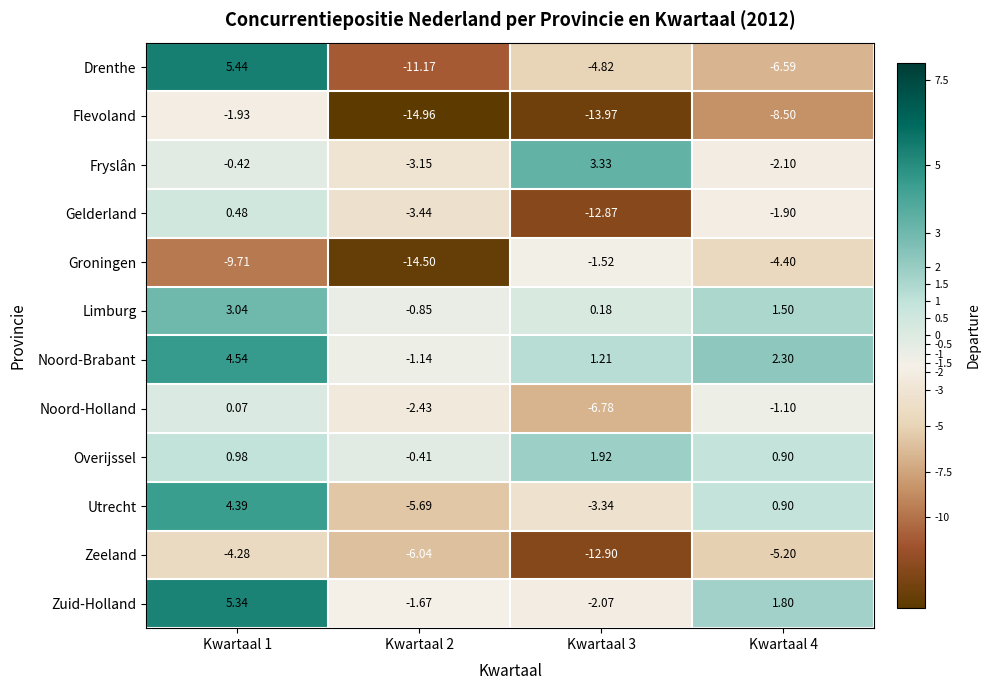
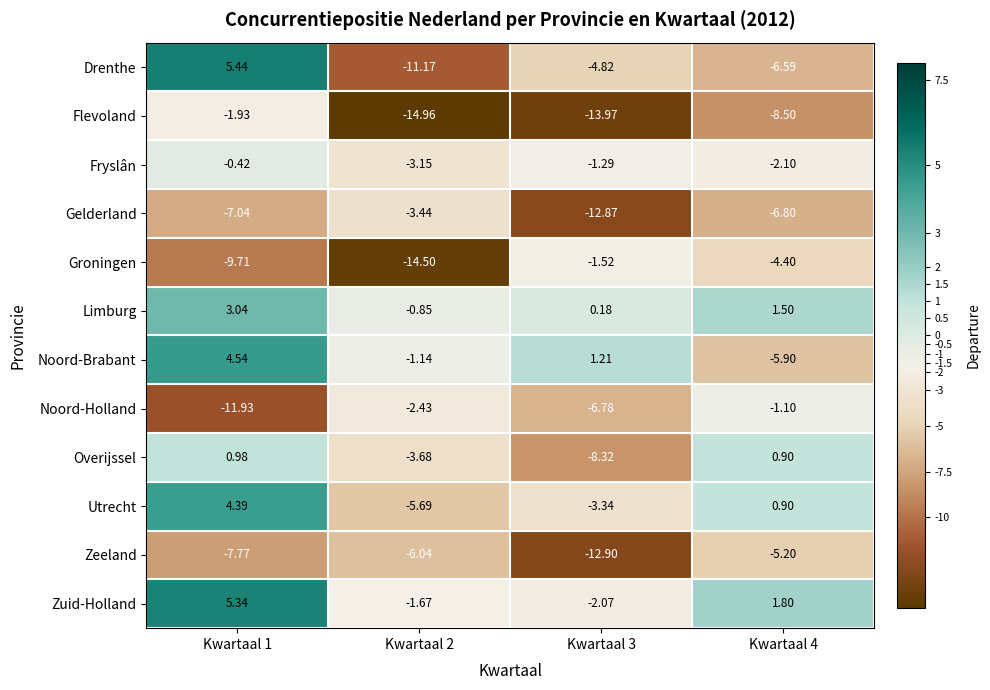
  {
    "Drenthe": {
      "Kwartaal 1": 5.44,
      "Kwartaal 2": -11.17,
      "Kwartaal 3": -4.82,
      "Kwartaal 4": -6.59
    },
    "Flevoland": {
      "Kwartaal 1": -1.93,
      "Kwartaal 2": -14.96,
      "Kwartaal 3": -13.97,
      "Kwartaal 4": -8.50
    },
    "Fryslân": {
      "Kwartaal 1": -0.42,
      "Kwartaal 2": -3.15,
-     "Kwartaal 3": 3.33,
+     "Kwartaal 3": -1.29,
      "Kwartaal 4": -2.10
    },
    "Gelderland": {
-     "Kwartaal 1": 0.48,
+     "Kwartaal 1": -7.04,
      "Kwartaal 2": -3.44,
      "Kwartaal 3": -12.87,
-     "Kwartaal 4": -1.90
+     "Kwartaal 4": -6.80
    },
    "Groningen": {
      "Kwartaal 1": -9.71,
      "Kwartaal 2": -14.50,
      "Kwartaal 3": -1.52,
      "Kwartaal 4": -4.40
    },
    "Limburg": {
      "Kwartaal 1": 3.04,
      "Kwartaal 2": -0.85,
      "Kwartaal 3": 0.18,
      "Kwartaal 4": 1.50
    },
    "Noord-Brabant": {
      "Kwartaal 1": 4.54,
      "Kwartaal 2": -1.14,
      "Kwartaal 3": 1.21,
-     "Kwartaal 4": 2.30
+     "Kwartaal 4": -5.90
    },
    "Noord-Holland": {
-     "Kwartaal 1": 0.07,
+     "Kwartaal 1": -11.93,
      "Kwartaal 2": -2.43,
      "Kwartaal 3": -6.78,
      "Kwartaal 4": -1.10
    },
    "Overijssel": {
      "Kwartaal 1": 0.98,
-     "Kwartaal 2": -0.41,
-     "Kwartaal 3": 1.92,
+     "Kwartaal 2": -3.68,
+     "Kwartaal 3": -8.32,
      "Kwartaal 4": 0.90
    },
    "Utrecht": {
      "Kwartaal 1": 4.39,
      "Kwartaal 2": -5.69,
      "Kwartaal 3": -3.34,
      "Kwartaal 4": 0.90
    },
    "Zeeland": {
-     "Kwartaal 1": -4.28,
+     "Kwartaal 1": -7.77,
      "Kwartaal 2": -6.04,
      "Kwartaal 3": -12.90,
      "Kwartaal 4": -5.20
    },
    "Zuid-Holland": {
      "Kwartaal 1": 5.34,
      "Kwartaal 2": -1.67,
      "Kwartaal 3": -2.07,
      "Kwartaal 4": 1.80
    }
  }
